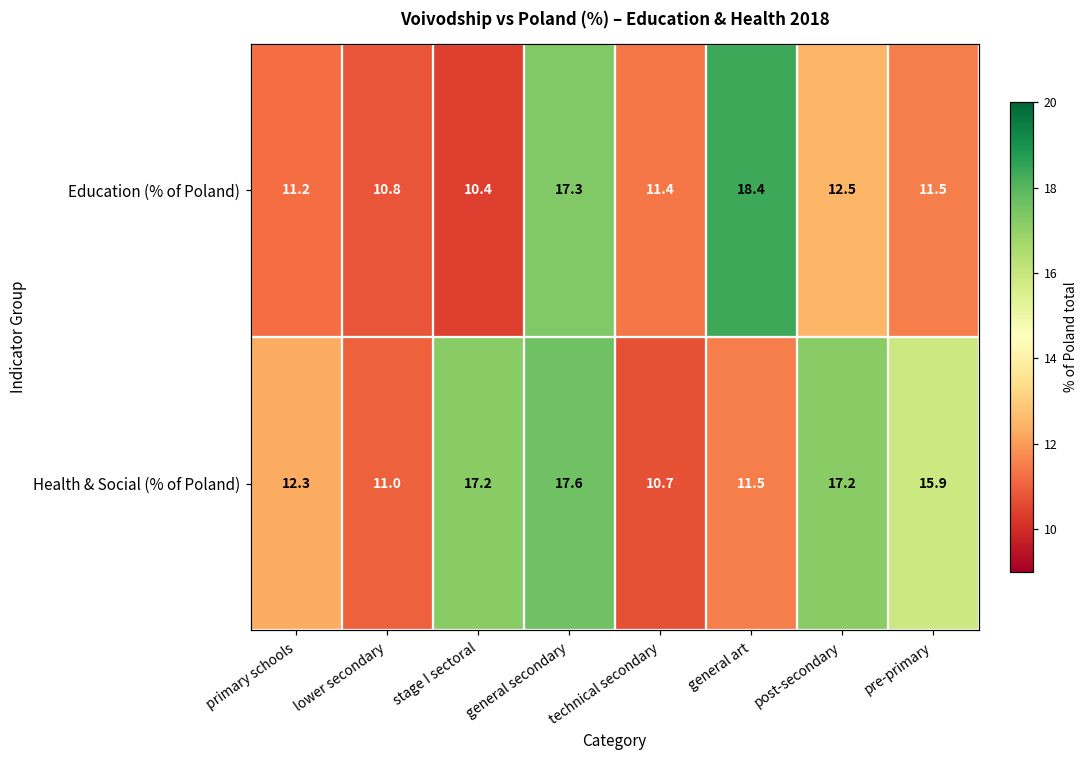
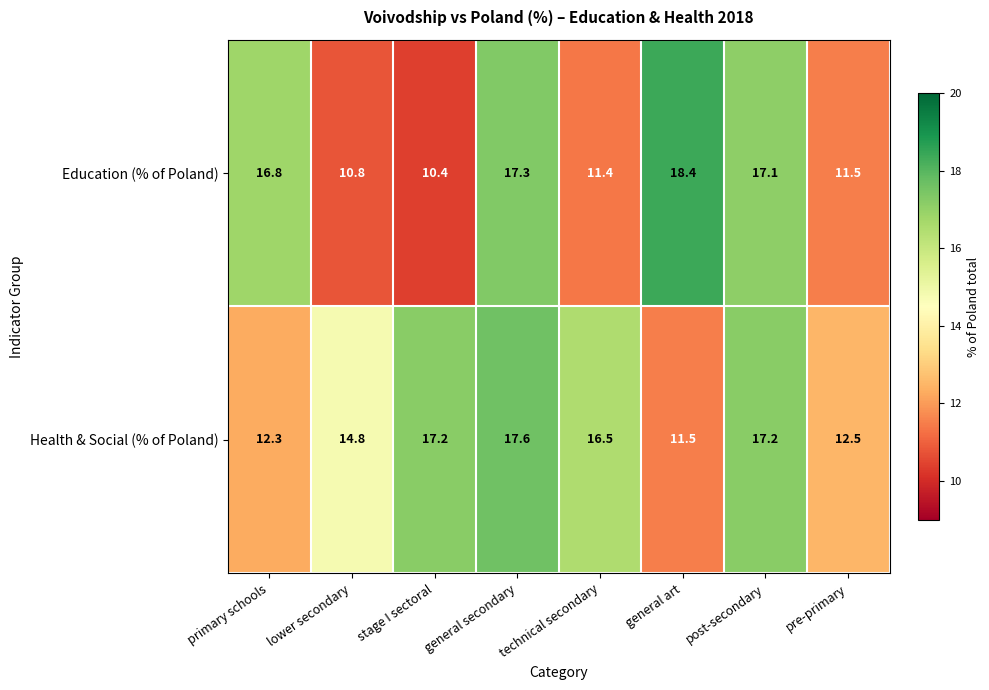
  {
    "Education (% of Poland)": {
-     "primary schools": 11.2,
+     "primary schools": 16.8,
      "lower secondary": 10.8,
      "stage I sectoral": 10.4,
      "general secondary": 17.3,
      "technical secondary": 11.4,
      "general art": 18.4,
-     "post-secondary": 12.5,
+     "post-secondary": 17.1,
      "pre-primary": 11.5
    },
    "Health & Social (% of Poland)": {
      "primary schools": 12.3,
-     "lower secondary": 11.0,
+     "lower secondary": 14.8,
      "stage I sectoral": 17.2,
      "general secondary": 17.6,
-     "technical secondary": 10.7,
+     "technical secondary": 16.5,
      "general art": 11.5,
      "post-secondary": 17.2,
-     "pre-primary": 15.9
+     "pre-primary": 12.5
    }
  }
